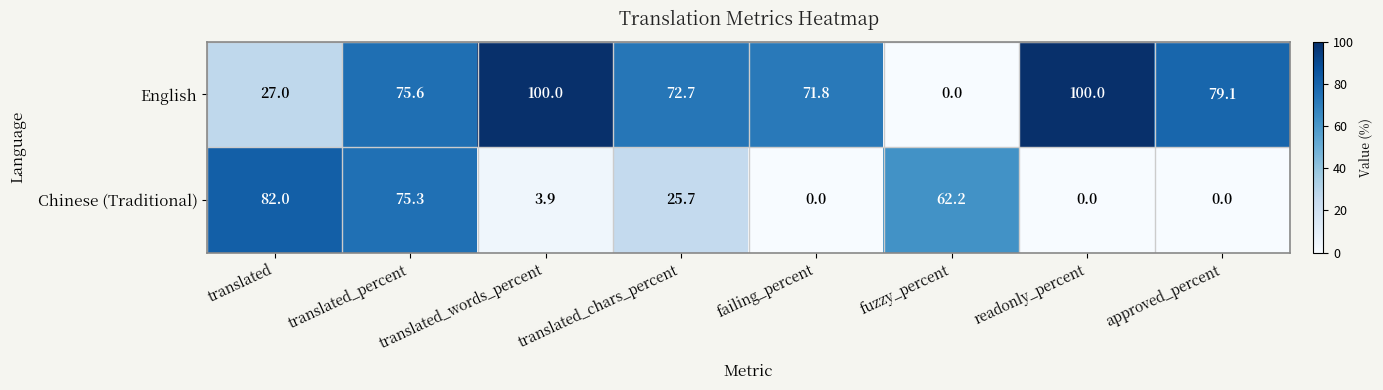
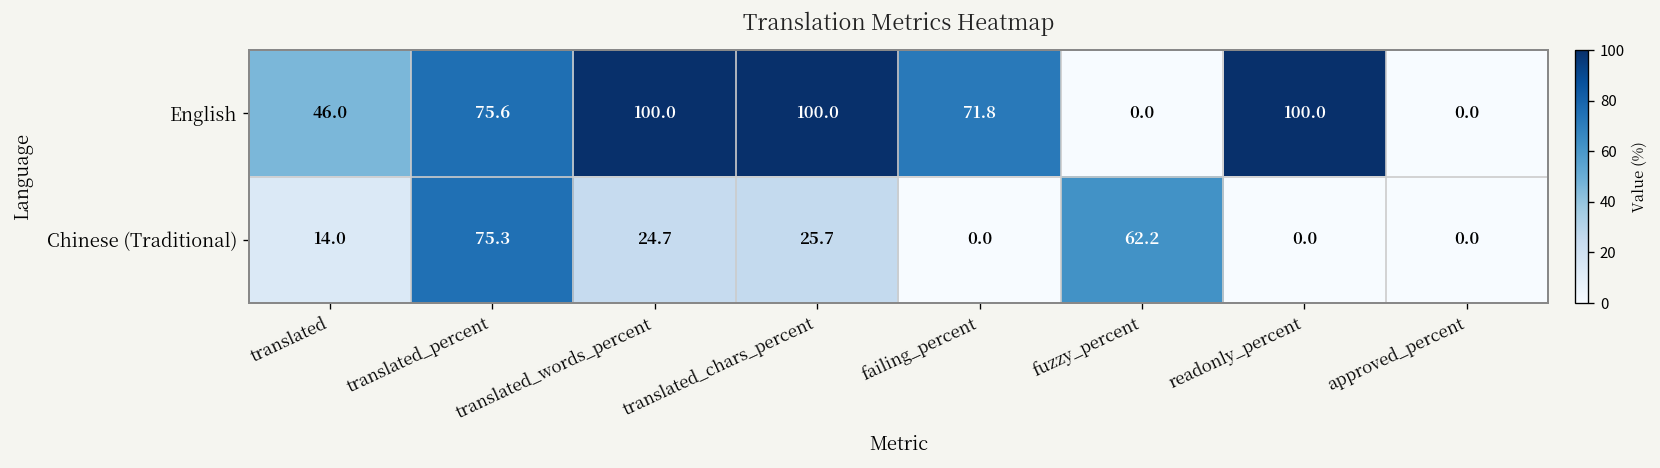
  {
    "English": {
-     "translated": 27.0,
+     "translated": 46.0,
      "translated_percent": 75.6,
      "translated_words_percent": 100.0,
-     "translated_chars_percent": 72.7,
+     "translated_chars_percent": 100.0,
      "failing_percent": 71.8,
      "fuzzy_percent": 0.0,
      "readonly_percent": 100.0,
-     "approved_percent": 79.1
+     "approved_percent": 0.0
    },
    "Chinese (Traditional)": {
-     "translated": 82.0,
+     "translated": 14.0,
      "translated_percent": 75.3,
-     "translated_words_percent": 3.9,
+     "translated_words_percent": 24.7,
      "translated_chars_percent": 25.7,
      "failing_percent": 0.0,
      "fuzzy_percent": 62.2,
      "readonly_percent": 0.0,
      "approved_percent": 0.0
    }
  }
